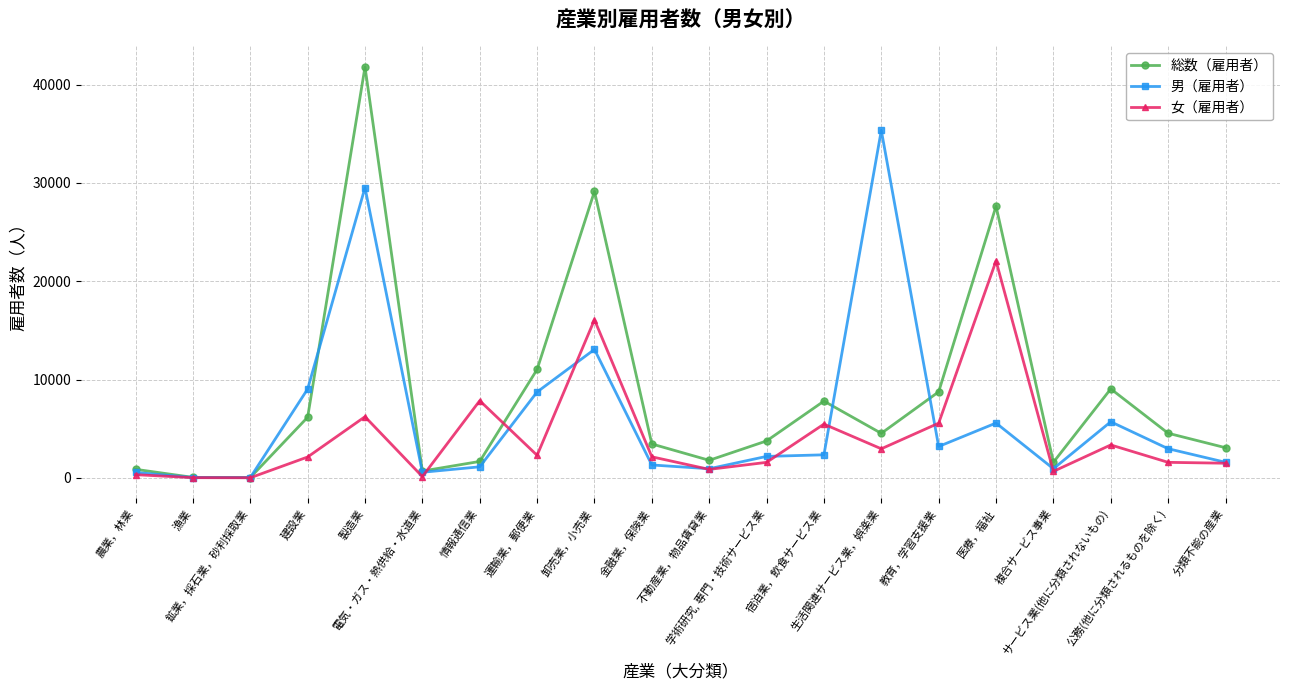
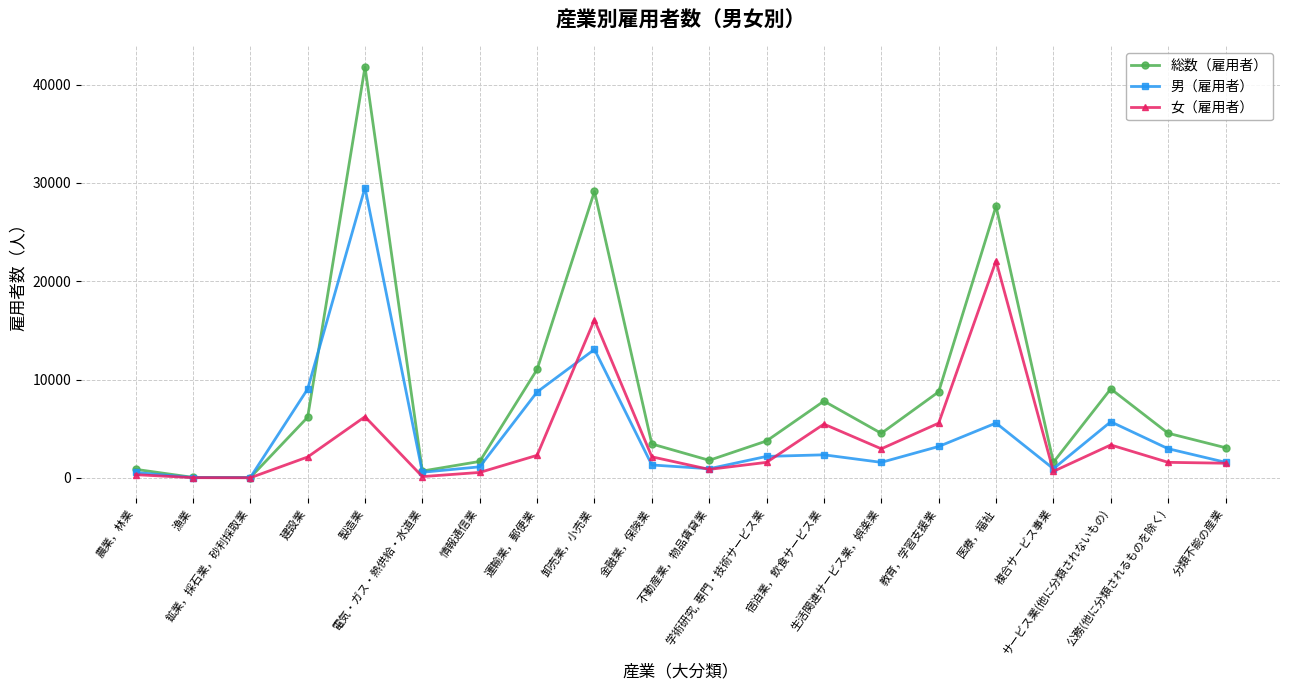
  {
    "総数（雇用者）": {
      "農業，林業": 1000,
      "建設業": 6000,
      "製造業": 42000,
      "情報通信業": 2000,
      "運輸業，郵便業": 11000,
      "卸売業，小売業": 29000,
      "金融業，保険業": 3000,
      "不動産業，物品賃貸業": 2000,
      "学術研究, 専門・技術サービス業": 4000,
      "宿泊業，飲食サービス業": 8000,
      "生活関連サービス業，娯楽業": 5000,
      "教育，学習支援業": 9000,
      "医療，福祉": 28000,
      "複合サービス事業": 2000,
      "サービス業(他に分類されないもの)": 9000,
      "公務(他に分類されるものを除く)": 5000,
      "分類不能の産業": 3000
    },
    "男（雇用者）": {
      "建設業": 9000,
      "製造業": 30000,
      "情報通信業": 1000,
      "運輸業，郵便業": 9000,
      "卸売業，小売業": 13000,
      "金融業，保険業": 1000,
      "学術研究, 専門・技術サービス業": 2000,
      "宿泊業，飲食サービス業": 2000,
-     "生活関連サービス業，娯楽業": 35000,
+     "生活関連サービス業，娯楽業": 2000,
      "教育，学習支援業": 3000,
      "医療，福祉": 6000,
      "複合サービス事業": 1000,
      "サービス業(他に分類されないもの)": 6000,
      "公務(他に分類されるものを除く)": 3000
    },
    "女（雇用者）": {
      "建設業": 2000,
      "製造業": 6000,
      "電気・ガス・熱供給・水道業": 0,
-     "情報通信業": 8000,
+     "情報通信業": 1000,
      "運輸業，郵便業": 2000,
      "卸売業，小売業": 16000,
      "金融業，保険業": 2000,
      "学術研究, 専門・技術サービス業": 2000,
      "宿泊業，飲食サービス業": 5000,
      "生活関連サービス業，娯楽業": 3000,
      "教育，学習支援業": 6000,
      "医療，福祉": 22000,
      "複合サービス事業": 1000,
      "サービス業(他に分類されないもの)": 3000,
      "公務(他に分類されるものを除く)": 2000
    }
  }
